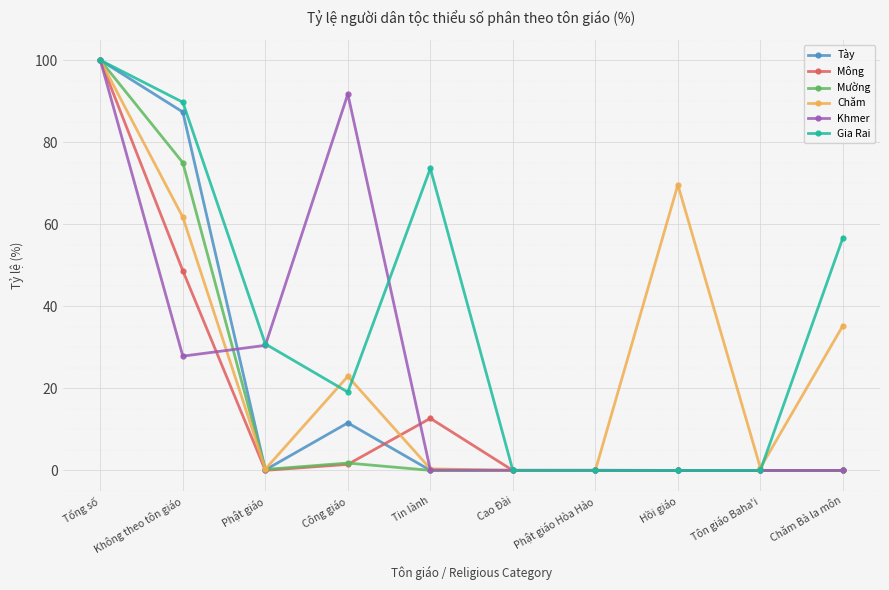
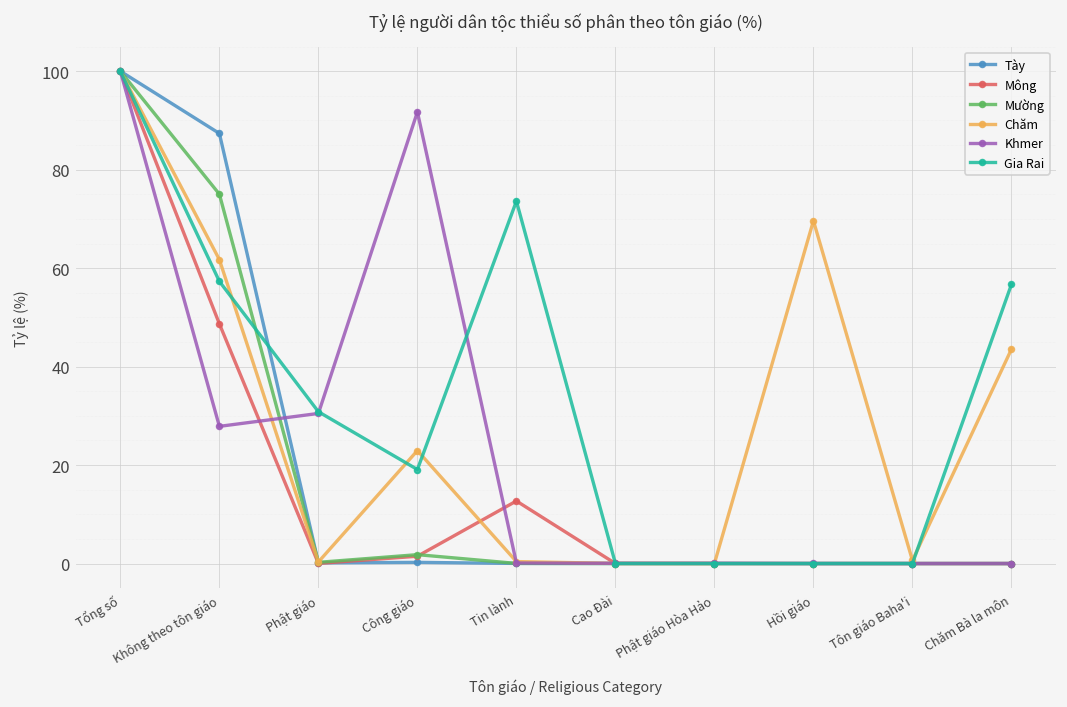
  {
    "Tày": {
      "Không theo tôn giáo": 87,
-     "Công giáo": 12
+     "Công giáo": 0
    },
    "Mông": {
      "Không theo tôn giáo": 49,
      "Tin lành": 13
    },
    "Mường": {
      "Không theo tôn giáo": 75
    },
    "Chăm": {
      "Không theo tôn giáo": 62,
      "Công giáo": 23,
      "Hồi giáo": 70,
-     "Chăm Bà la môn": 35
+     "Chăm Bà la môn": 44
    },
    "Khmer": {
      "Không theo tôn giáo": 28,
      "Công giáo": 92
    },
    "Gia Rai": {
-     "Không theo tôn giáo": 90,
+     "Không theo tôn giáo": 57,
      "Công giáo": 19,
      "Tin lành": 74,
      "Chăm Bà la môn": 57
    }
  }
